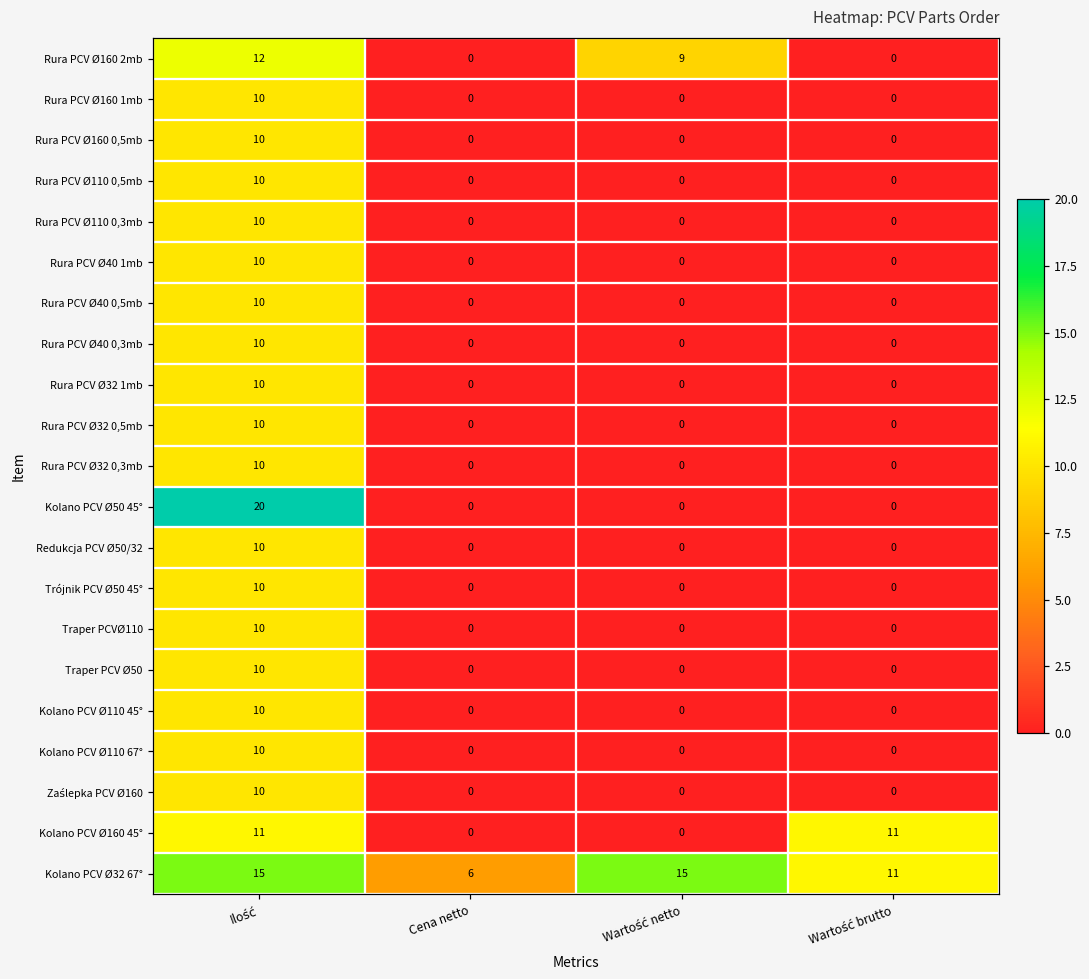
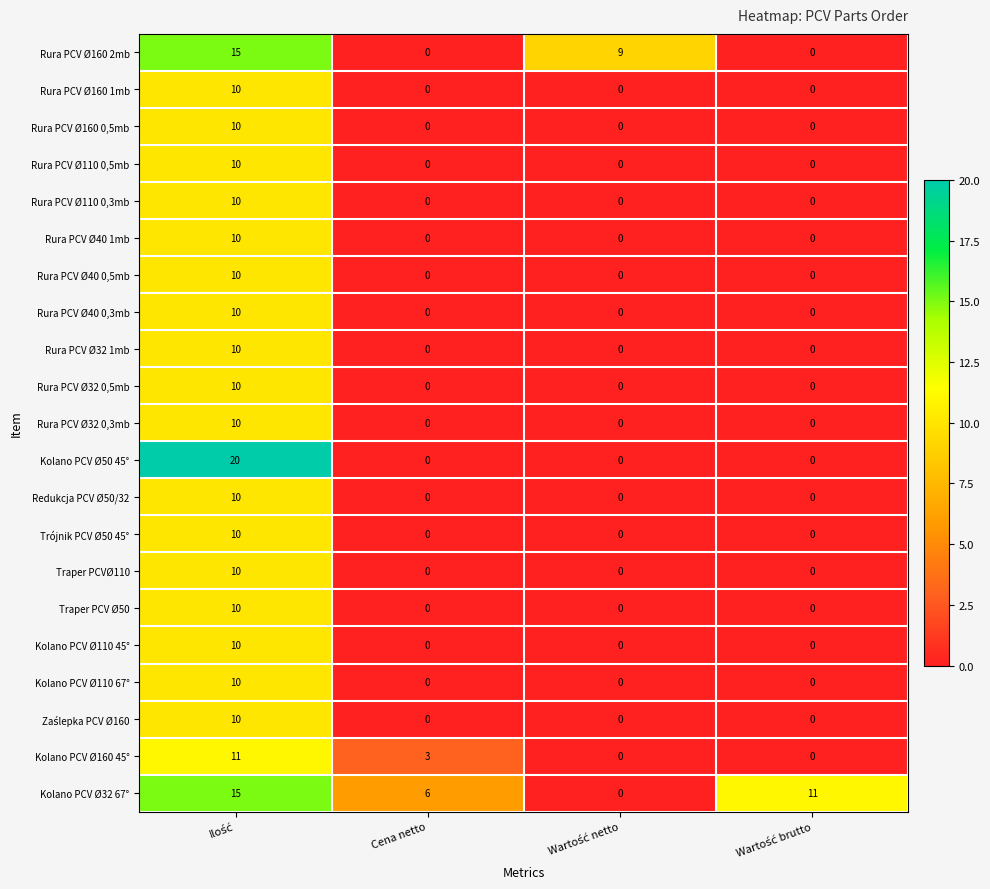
  {
    "Rura PCV Ø160 2mb": {
-     "Ilość": 12,
+     "Ilość": 15,
      "Cena netto": 0,
      "Wartość netto": 9,
      "Wartość brutto": 0
    },
    "Rura PCV Ø160 1mb": {
      "Ilość": 10,
      "Cena netto": 0,
      "Wartość netto": 0,
      "Wartość brutto": 0
    },
    "Rura PCV Ø160 0,5mb": {
      "Ilość": 10,
      "Cena netto": 0,
      "Wartość netto": 0,
      "Wartość brutto": 0
    },
    "Rura PCV Ø110 0,5mb": {
      "Ilość": 10,
      "Cena netto": 0,
      "Wartość netto": 0,
      "Wartość brutto": 0
    },
    "Rura PCV Ø110 0,3mb": {
      "Ilość": 10,
      "Cena netto": 0,
      "Wartość netto": 0,
      "Wartość brutto": 0
    },
    "Rura PCV Ø40 1mb": {
      "Ilość": 10,
      "Cena netto": 0,
      "Wartość netto": 0,
      "Wartość brutto": 0
    },
    "Rura PCV Ø40 0,5mb": {
      "Ilość": 10,
      "Cena netto": 0,
      "Wartość netto": 0,
      "Wartość brutto": 0
    },
    "Rura PCV Ø40 0,3mb": {
      "Ilość": 10,
      "Cena netto": 0,
      "Wartość netto": 0,
      "Wartość brutto": 0
    },
    "Rura PCV Ø32 1mb": {
      "Ilość": 10,
      "Cena netto": 0,
      "Wartość netto": 0,
      "Wartość brutto": 0
    },
    "Rura PCV Ø32 0,5mb": {
      "Ilość": 10,
      "Cena netto": 0,
      "Wartość netto": 0,
      "Wartość brutto": 0
    },
    "Rura PCV Ø32 0,3mb": {
      "Ilość": 10,
      "Cena netto": 0,
      "Wartość netto": 0,
      "Wartość brutto": 0
    },
    "Kolano PCV Ø50 45°": {
      "Ilość": 20,
      "Cena netto": 0,
      "Wartość netto": 0,
      "Wartość brutto": 0
    },
    "Redukcja PCV Ø50/32": {
      "Ilość": 10,
      "Cena netto": 0,
      "Wartość netto": 0,
      "Wartość brutto": 0
    },
    "Trójnik PCV Ø50 45°": {
      "Ilość": 10,
      "Cena netto": 0,
      "Wartość netto": 0,
      "Wartość brutto": 0
    },
    "Traper PCVØ110": {
      "Ilość": 10,
      "Cena netto": 0,
      "Wartość netto": 0,
      "Wartość brutto": 0
    },
    "Traper PCV Ø50": {
      "Ilość": 10,
      "Cena netto": 0,
      "Wartość netto": 0,
      "Wartość brutto": 0
    },
    "Kolano PCV Ø110 45°": {
      "Ilość": 10,
      "Cena netto": 0,
      "Wartość netto": 0,
      "Wartość brutto": 0
    },
    "Kolano PCV Ø110 67°": {
      "Ilość": 10,
      "Cena netto": 0,
      "Wartość netto": 0,
      "Wartość brutto": 0
    },
    "Zaślepka PCV Ø160": {
      "Ilość": 10,
      "Cena netto": 0,
      "Wartość netto": 0,
      "Wartość brutto": 0
    },
    "Kolano PCV Ø160 45°": {
      "Ilość": 11,
-     "Cena netto": 0,
+     "Cena netto": 3,
      "Wartość netto": 0,
-     "Wartość brutto": 11
+     "Wartość brutto": 0
    },
    "Kolano PCV Ø32 67°": {
      "Ilość": 15,
      "Cena netto": 6,
-     "Wartość netto": 15,
+     "Wartość netto": 0,
      "Wartość brutto": 11
    }
  }
